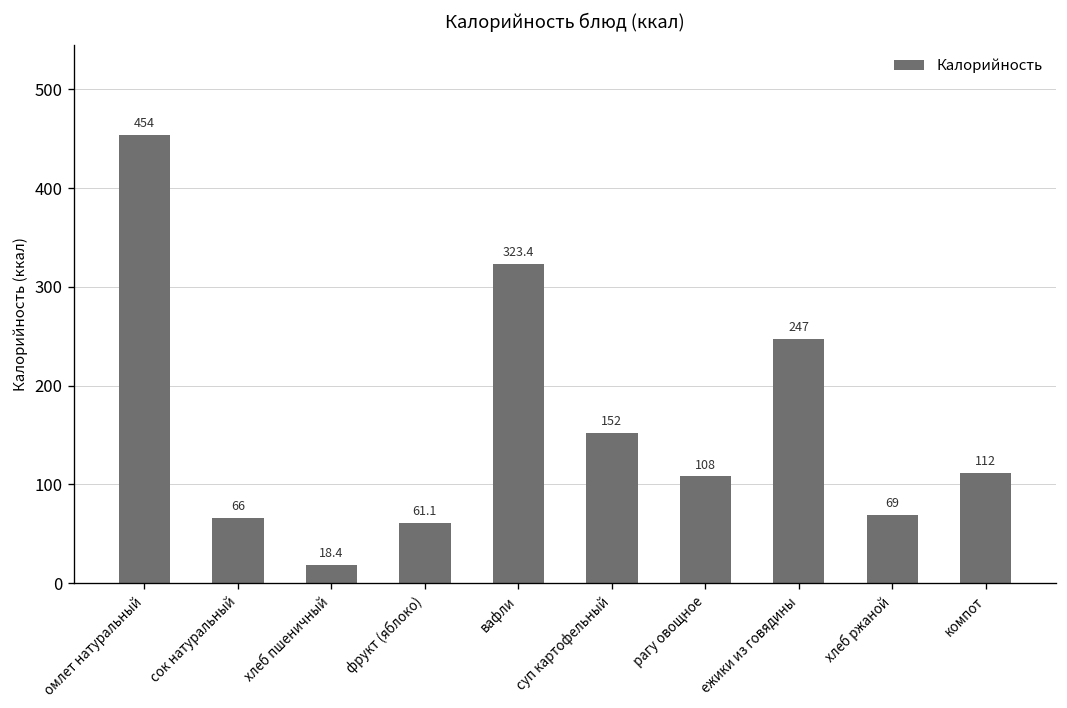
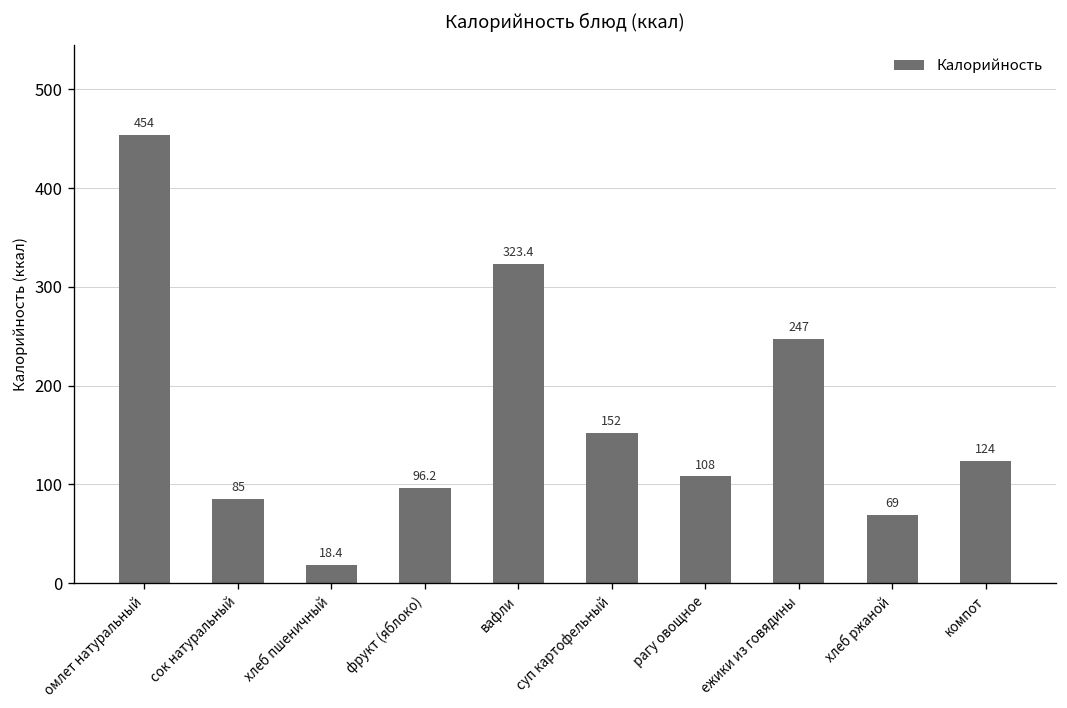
  {
    "омлет натуральный": 454,
-   "сок натуральный": 66,
+   "сок натуральный": 85,
    "хлеб пшеничный": 18.4,
-   "фрукт (яблоко)": 61.1,
+   "фрукт (яблоко)": 96.2,
    "вафли": 323.4,
    "суп картофельный": 152,
    "рагу овощное": 108,
    "ежики из говядины": 247,
    "хлеб ржаной": 69,
-   "компот": 112
+   "компот": 124
  }
